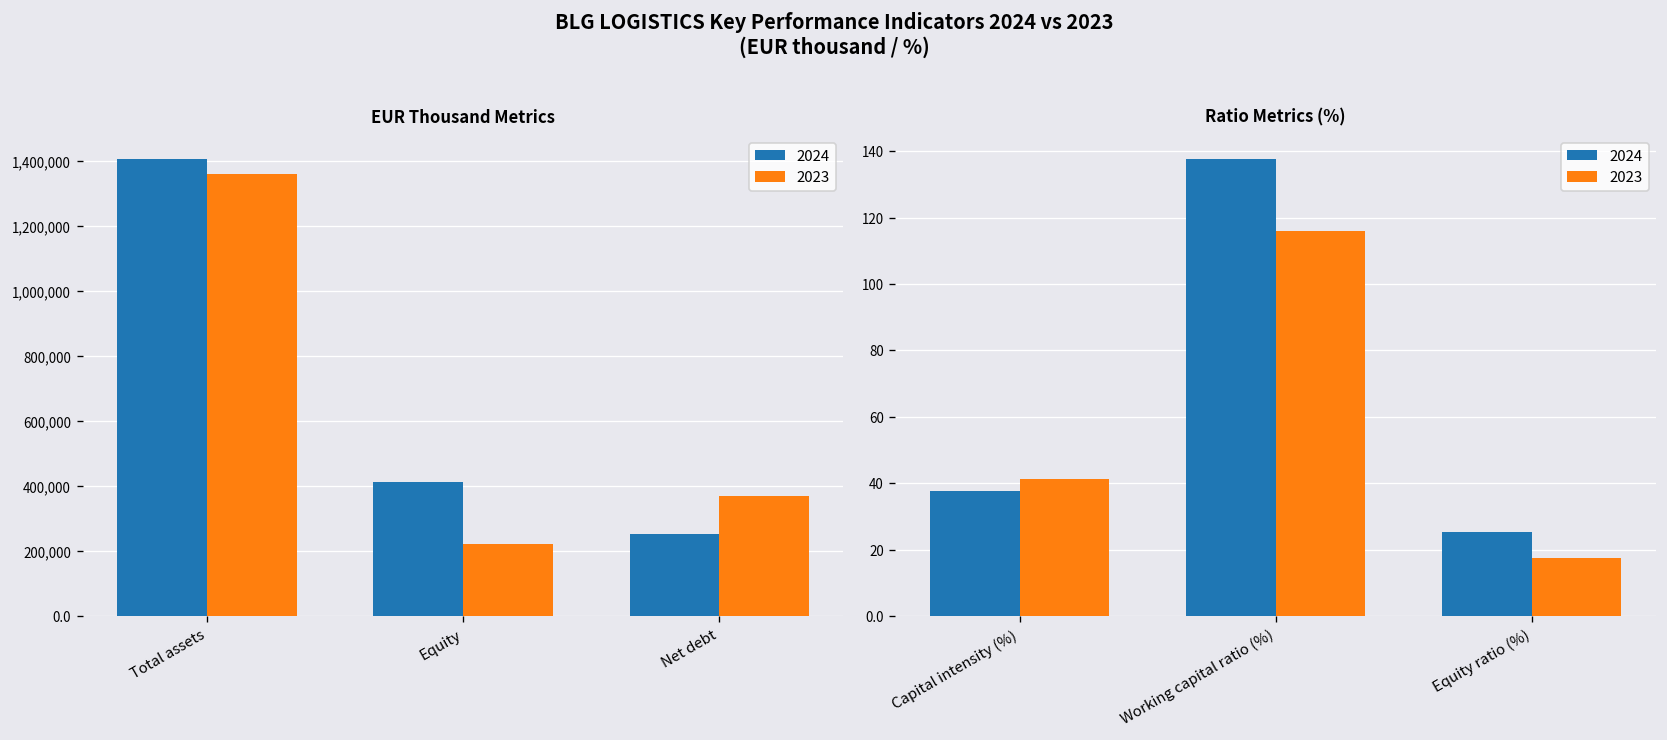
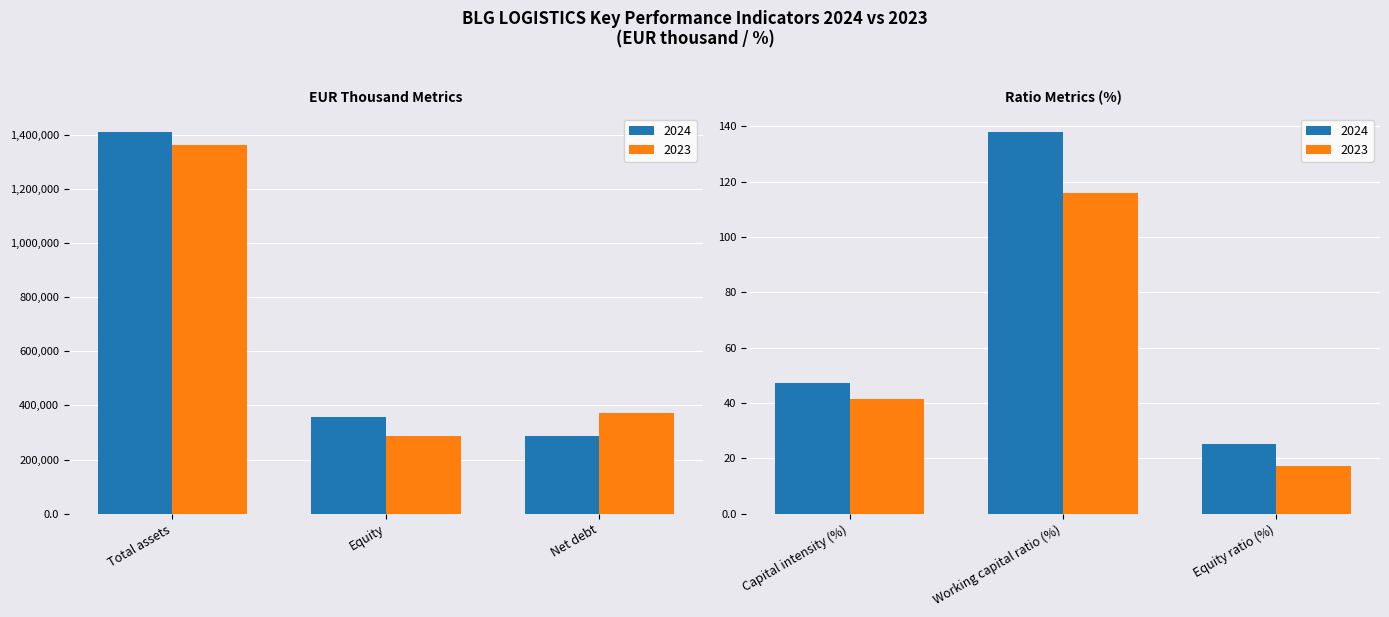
  {
    "EUR Thousand Metrics": {
      "2024": {
        "Total assets": "1,410,000",
-       "Equity": "410,000",
-       "Net debt": "250,000"
+       "Equity": "360,000",
+       "Net debt": "290,000"
      },
      "2023": {
        "Total assets": "1,360,000",
-       "Equity": "220,000",
+       "Equity": "290,000",
        "Net debt": "370,000"
      }
    },
    "Ratio Metrics (%)": {
      "2024": {
-       "Capital intensity (%)": "38",
+       "Capital intensity (%)": "47",
        "Working capital ratio (%)": "138",
        "Equity ratio (%)": "25"
      },
      "2023": {
        "Capital intensity (%)": "41",
        "Working capital ratio (%)": "116",
        "Equity ratio (%)": "17"
      }
    }
  }
